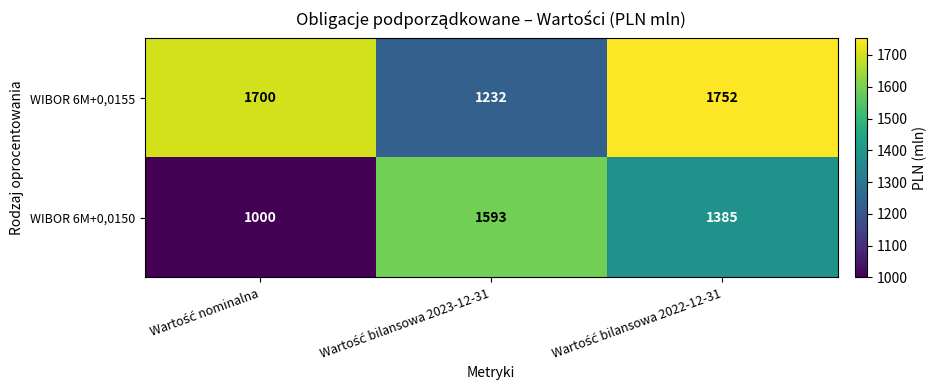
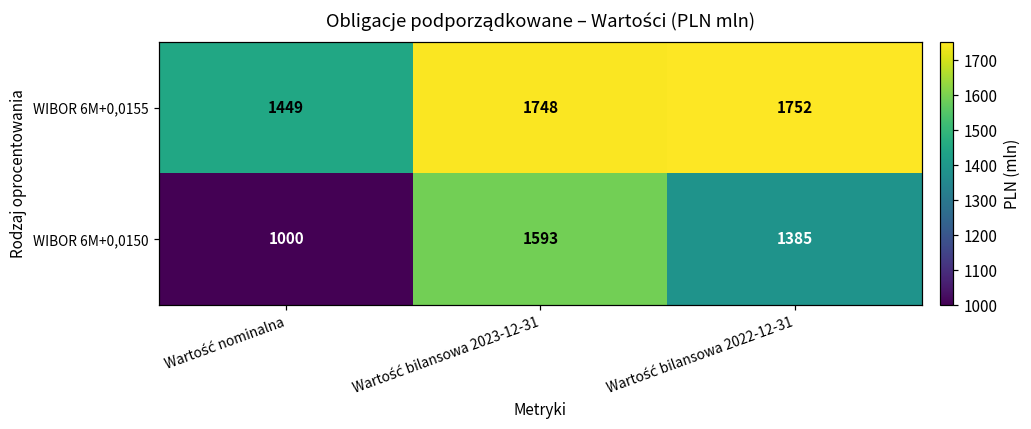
  {
    "WIBOR 6M+0,0155": {
-     "Wartość nominalna": 1700,
-     "Wartość bilansowa 2023-12-31": 1232,
+     "Wartość nominalna": 1449,
+     "Wartość bilansowa 2023-12-31": 1748,
      "Wartość bilansowa 2022-12-31": 1752
    },
    "WIBOR 6M+0,0150": {
      "Wartość nominalna": 1000,
      "Wartość bilansowa 2023-12-31": 1593,
      "Wartość bilansowa 2022-12-31": 1385
    }
  }
